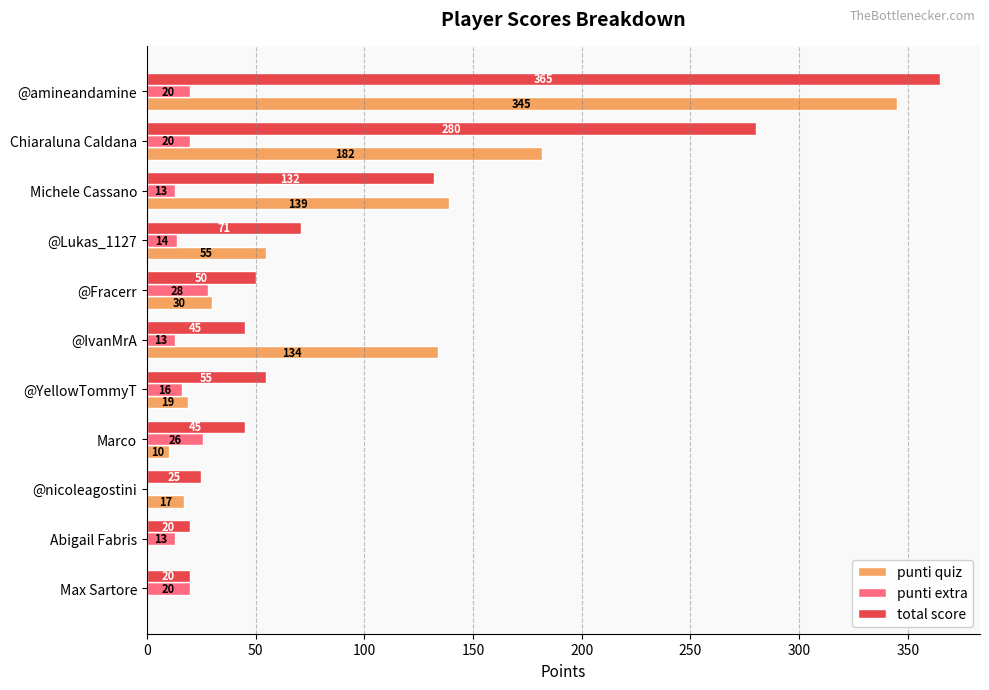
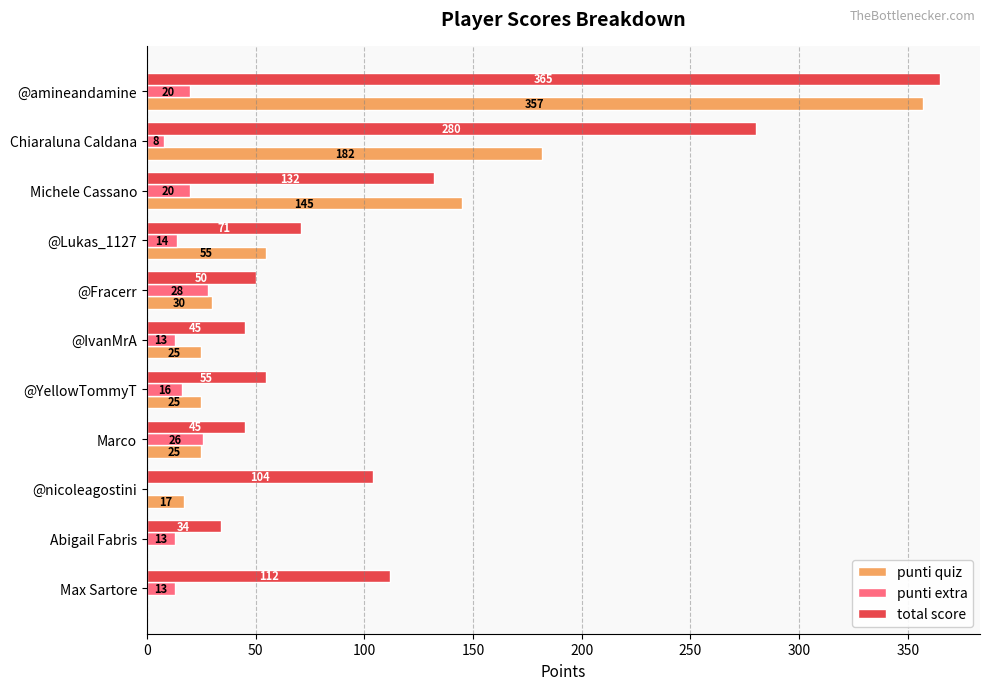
  {
    "punti quiz": {
-     "@amineandamine": 345,
+     "@amineandamine": 357,
      "Chiaraluna Caldana": 182,
-     "Michele Cassano": 139,
+     "Michele Cassano": 145,
      "@Lukas_1127": 55,
      "@Fracerr": 30,
-     "@IvanMrA": 134,
-     "@YellowTommyT": 19,
-     "Marco": 10,
+     "@IvanMrA": 25,
+     "@YellowTommyT": 25,
+     "Marco": 25,
      "@nicoleagostini": 17
    },
    "punti extra": {
      "@amineandamine": 20,
-     "Chiaraluna Caldana": 20,
-     "Michele Cassano": 13,
+     "Chiaraluna Caldana": 8,
+     "Michele Cassano": 20,
      "@Lukas_1127": 14,
      "@Fracerr": 28,
      "@IvanMrA": 13,
      "@YellowTommyT": 16,
      "Marco": 26,
      "Abigail Fabris": 13,
-     "Max Sartore": 20
+     "Max Sartore": 13
    },
    "total score": {
      "@amineandamine": 365,
      "Chiaraluna Caldana": 280,
      "Michele Cassano": 132,
      "@Lukas_1127": 71,
      "@Fracerr": 50,
      "@IvanMrA": 45,
      "@YellowTommyT": 55,
      "Marco": 45,
-     "@nicoleagostini": 25,
-     "Abigail Fabris": 20,
-     "Max Sartore": 20
+     "@nicoleagostini": 104,
+     "Abigail Fabris": 34,
+     "Max Sartore": 112
    }
  }
